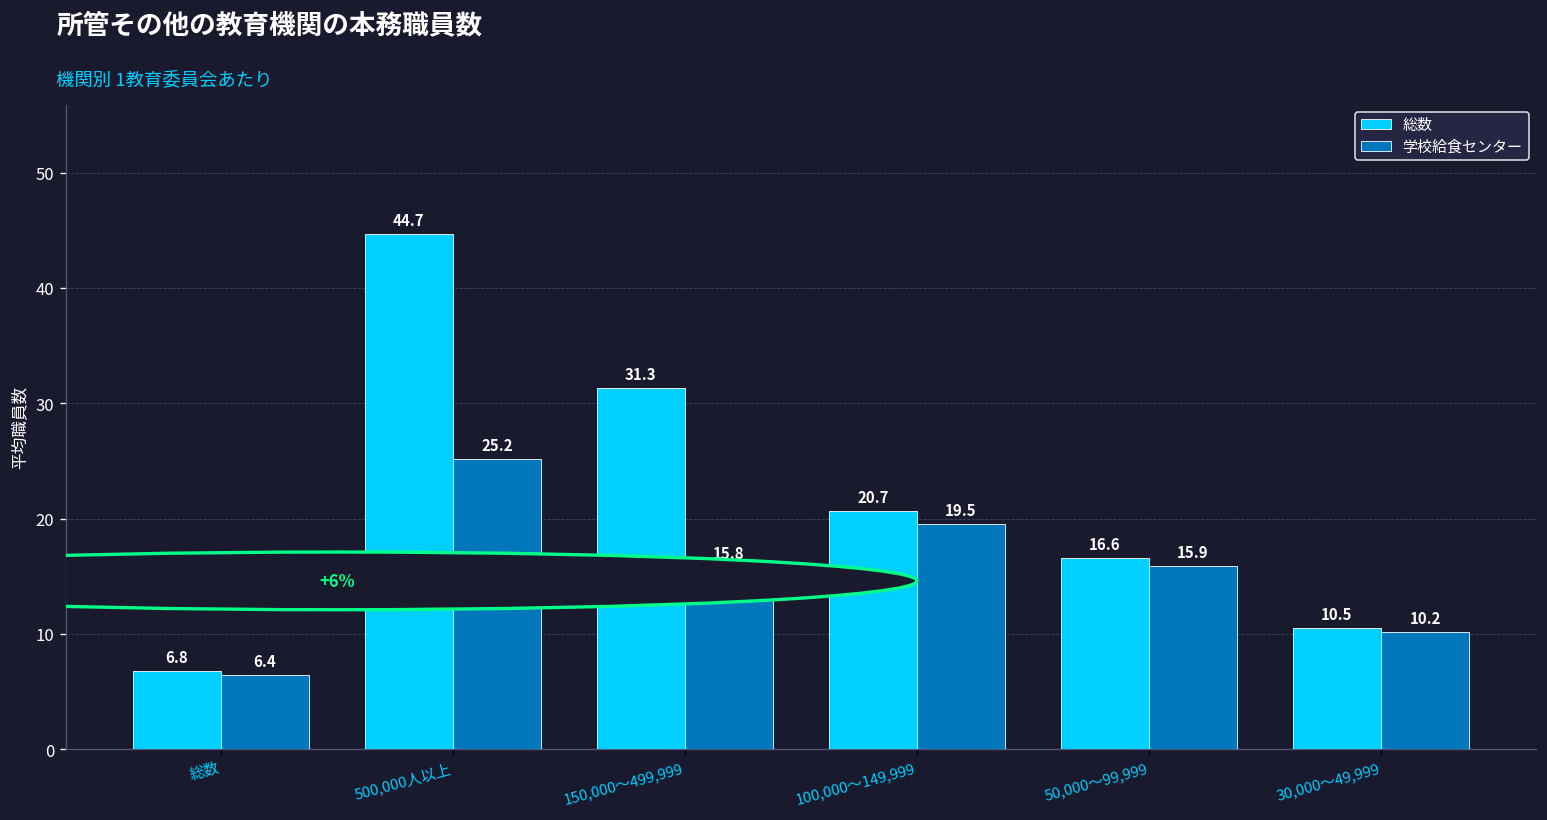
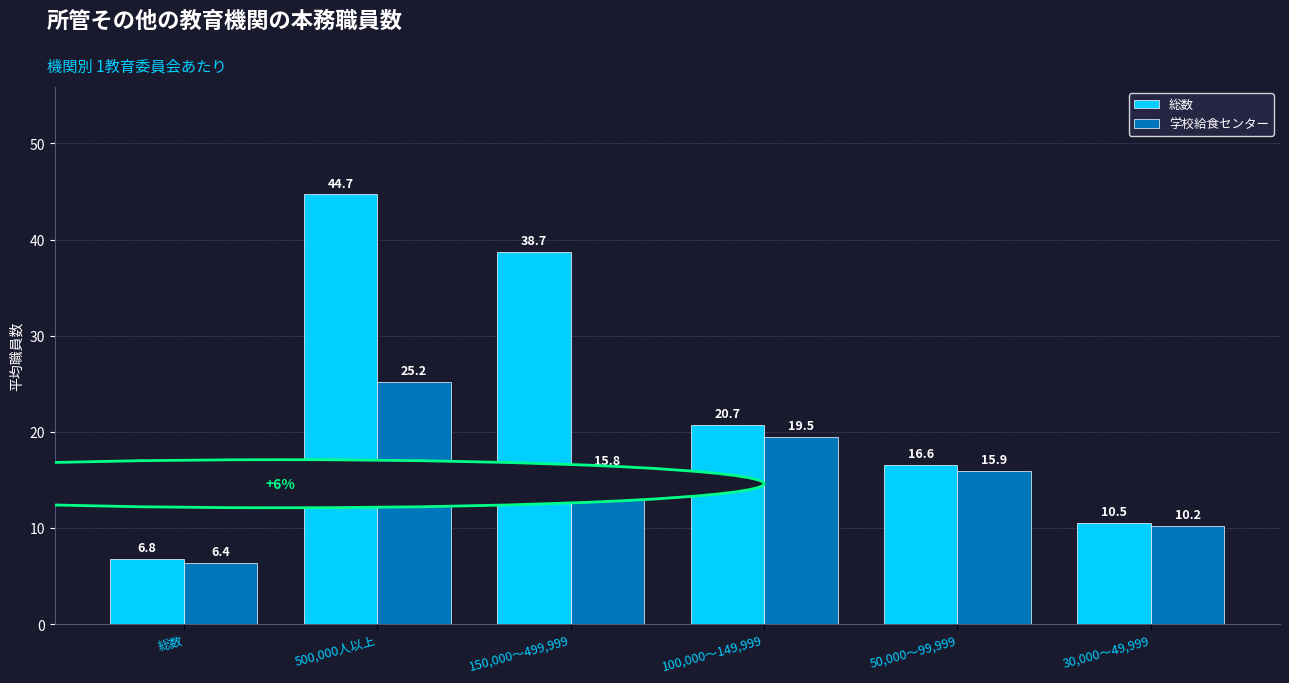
  {
    "総数": {
      "総数": 6.8,
      "500,000人以上": 44.7,
-     "150,000～499,999": 31.3,
+     "150,000～499,999": 38.7,
      "100,000～149,999": 20.7,
      "50,000～99,999": 16.6,
      "30,000～49,999": 10.5
    },
    "学校給食センター": {
      "総数": 6.4,
      "500,000人以上": 25.2,
      "100,000～149,999": 19.5,
      "50,000～99,999": 15.9,
      "30,000～49,999": 10.2
    }
  }
